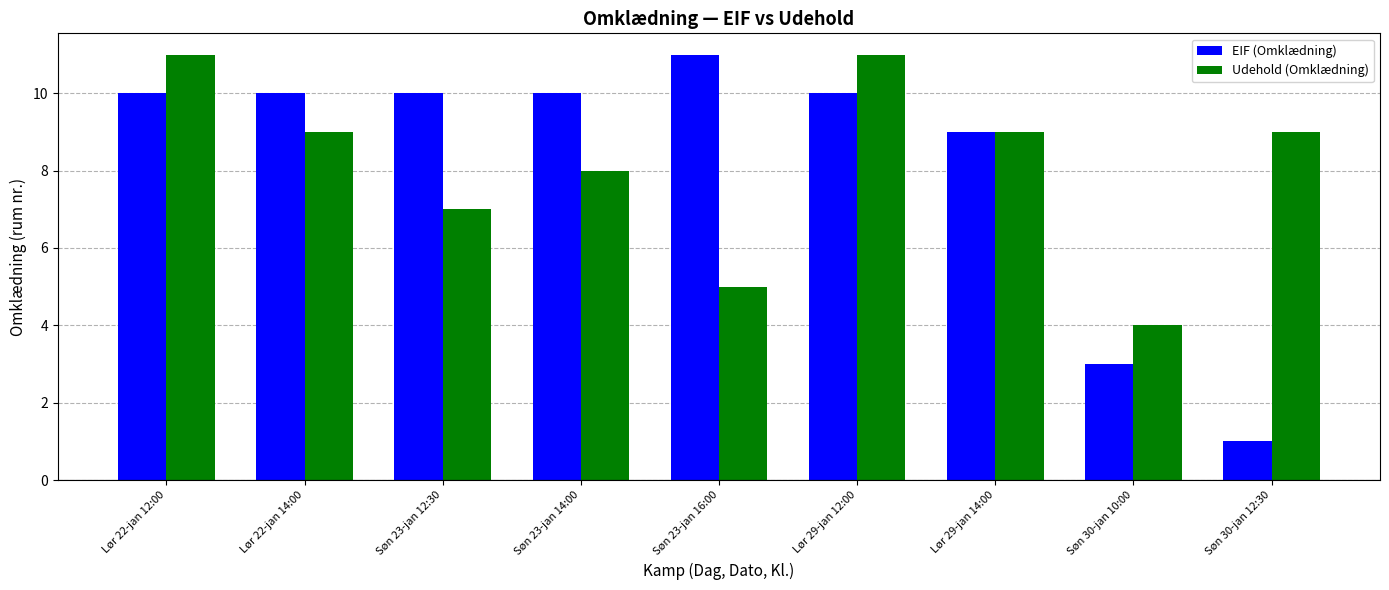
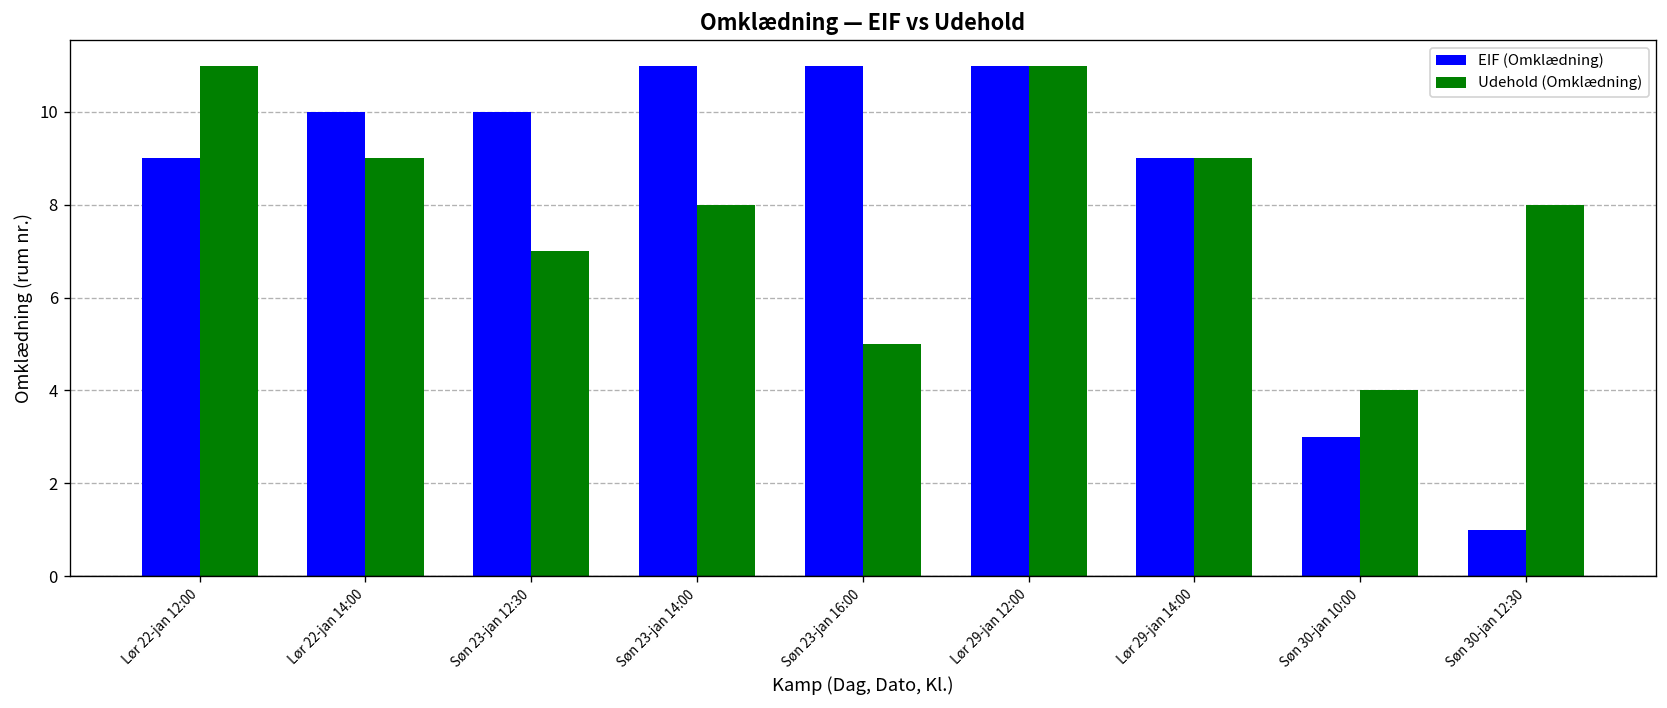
  {
    "EIF (Omklædning)": {
-     "Lør 22-jan 12:00": 10,
+     "Lør 22-jan 12:00": 9,
      "Lør 22-jan 14:00": 10,
      "Søn 23-jan 12:30": 10,
-     "Søn 23-jan 14:00": 10,
+     "Søn 23-jan 14:00": 11,
      "Søn 23-jan 16:00": 11,
-     "Lør 29-jan 12:00": 10,
+     "Lør 29-jan 12:00": 11,
      "Lør 29-jan 14:00": 9,
      "Søn 30-jan 10:00": 3,
      "Søn 30-jan 12:30": 1
    },
    "Udehold (Omklædning)": {
      "Lør 22-jan 12:00": 11,
      "Lør 22-jan 14:00": 9,
      "Søn 23-jan 12:30": 7,
      "Søn 23-jan 14:00": 8,
      "Søn 23-jan 16:00": 5,
      "Lør 29-jan 12:00": 11,
      "Lør 29-jan 14:00": 9,
      "Søn 30-jan 10:00": 4,
-     "Søn 30-jan 12:30": 9
+     "Søn 30-jan 12:30": 8
    }
  }
